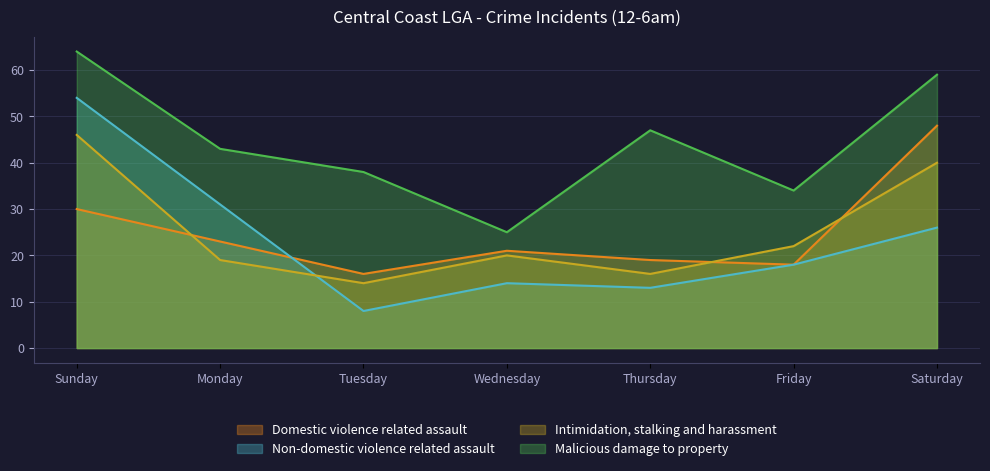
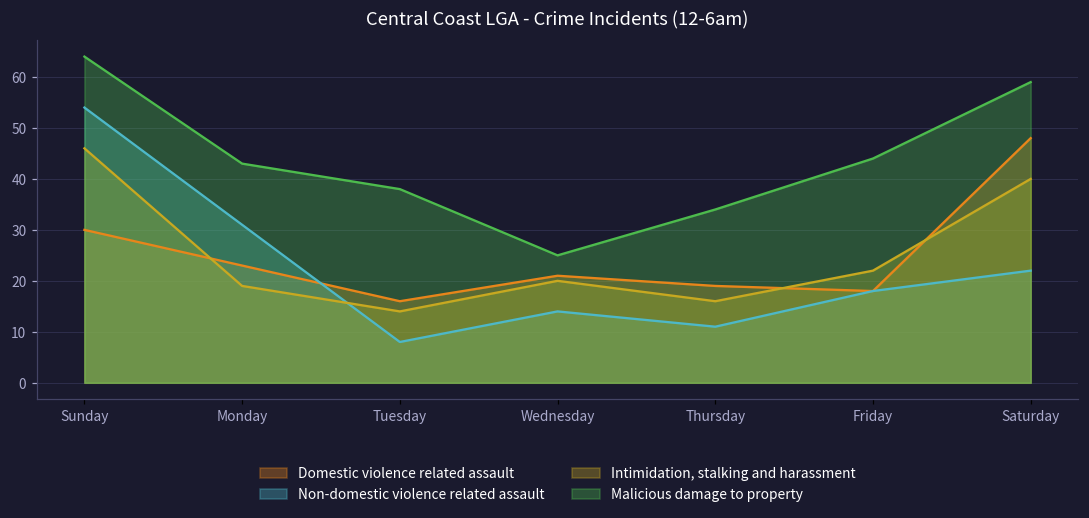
  {
    "Non-domestic violence related assault": {
      "Sunday": 54,
      "Monday": 31,
      "Tuesday": 8,
      "Wednesday": 14,
-     "Thursday": 13,
-     "Saturday": 26
+     "Thursday": 11,
+     "Saturday": 22
    },
    "Malicious damage to property": {
      "Sunday": 64,
      "Monday": 43,
      "Tuesday": 38,
      "Wednesday": 25,
-     "Thursday": 47,
-     "Friday": 34,
+     "Thursday": 34,
+     "Friday": 44,
      "Saturday": 59
    }
  }
